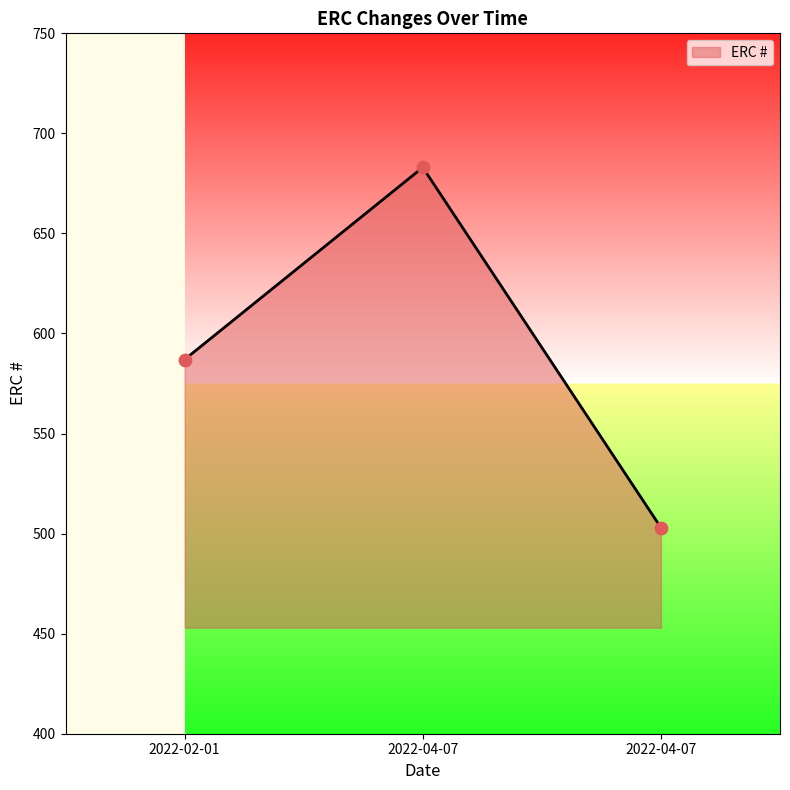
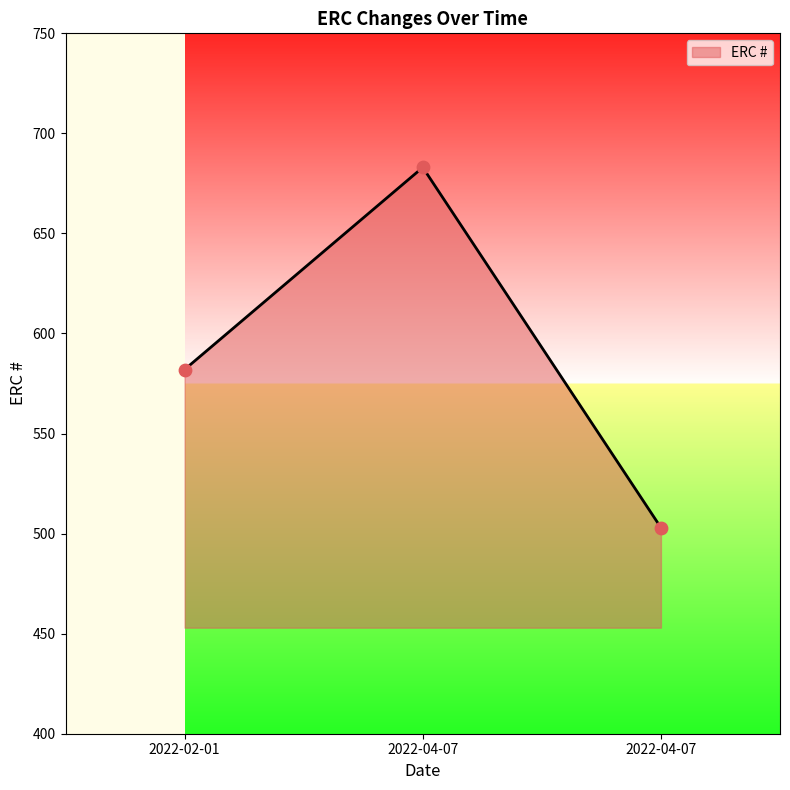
  {
-   "2022-02-01": 587
+   "2022-02-01": 582
  }
